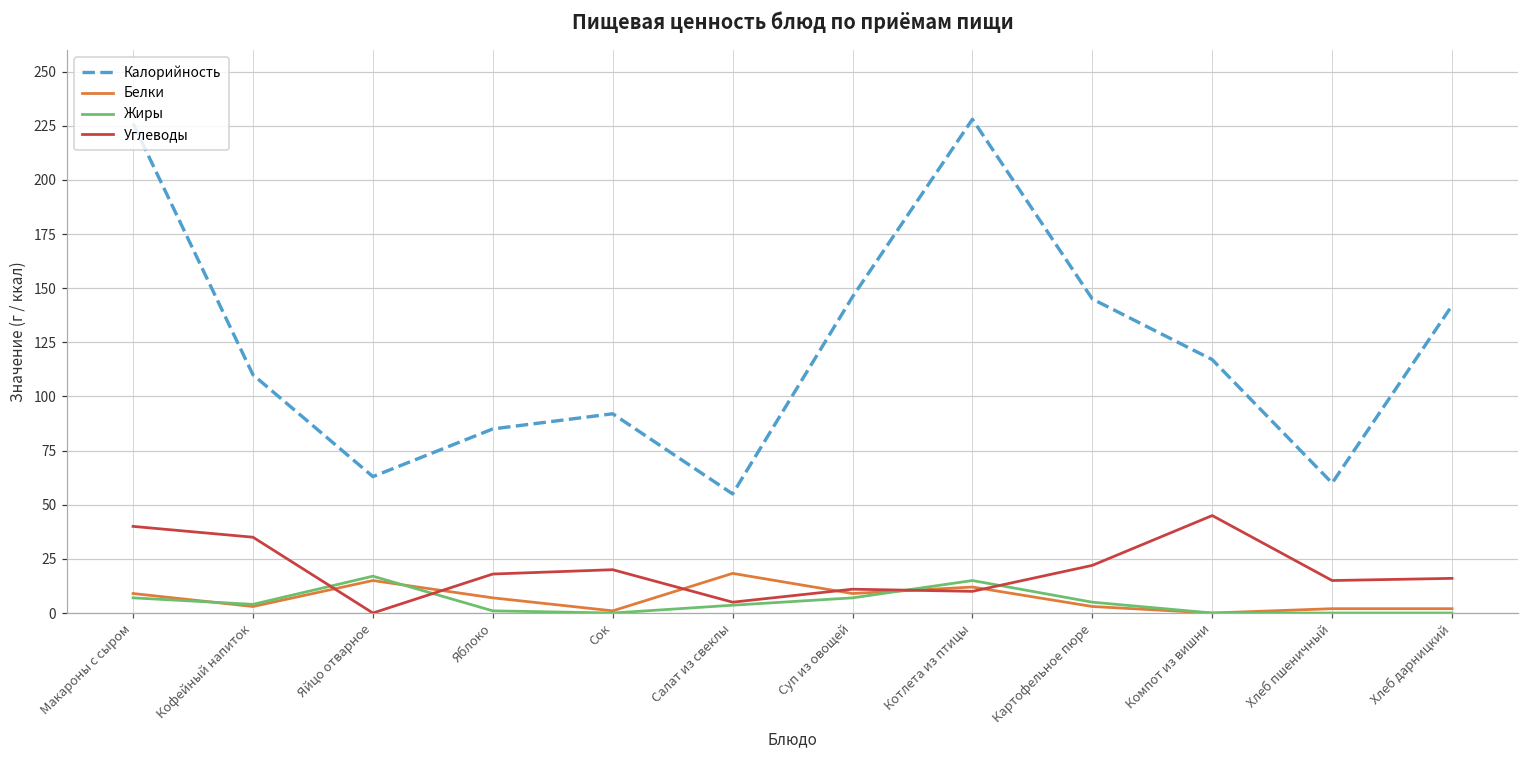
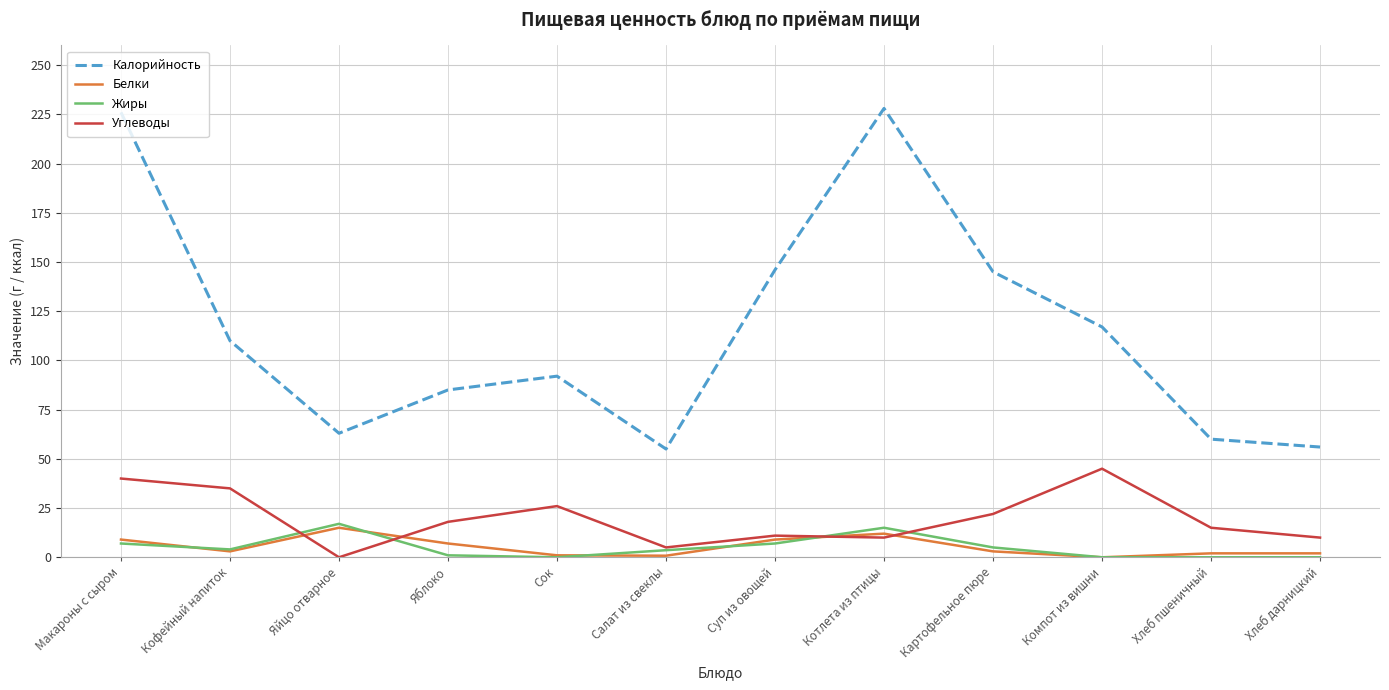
  {
    "Калорийность": {
      "Кофейный напиток": 110,
      "Яйцо отварное": 63,
      "Яблоко": 85,
      "Сок": 92,
      "Салат из свеклы": 55,
      "Суп из овощей": 146,
      "Котлета из птицы": 228,
      "Картофельное пюре": 145,
      "Компот из вишни": 117,
      "Хлеб пшеничный": 60,
-     "Хлеб дарницкий": 142
+     "Хлеб дарницкий": 56
    },
    "Белки": {
      "Макароны с сыром": 9,
      "Яйцо отварное": 15,
      "Яблоко": 7,
-     "Салат из свеклы": 18,
+     "Салат из свеклы": 1,
      "Суп из овощей": 9,
      "Котлета из птицы": 12,
      "Картофельное пюре": 3,
      "Хлеб пшеничный": 2,
      "Хлеб дарницкий": 2
    },
    "Жиры": {
      "Макароны с сыром": 7,
      "Яйцо отварное": 17,
      "Яблоко": 1,
      "Салат из свеклы": 4,
      "Суп из овощей": 7,
      "Котлета из птицы": 15,
      "Картофельное пюре": 5,
      "Хлеб пшеничный": 0,
      "Хлеб дарницкий": 0
    },
    "Углеводы": {
      "Макароны с сыром": 40,
      "Кофейный напиток": 35,
      "Яйцо отварное": 0,
      "Яблоко": 18,
-     "Сок": 20,
+     "Сок": 26,
      "Салат из свеклы": 5,
      "Суп из овощей": 11,
      "Котлета из птицы": 10,
      "Картофельное пюре": 22,
      "Компот из вишни": 45,
      "Хлеб пшеничный": 15,
-     "Хлеб дарницкий": 16
+     "Хлеб дарницкий": 10
    }
  }
